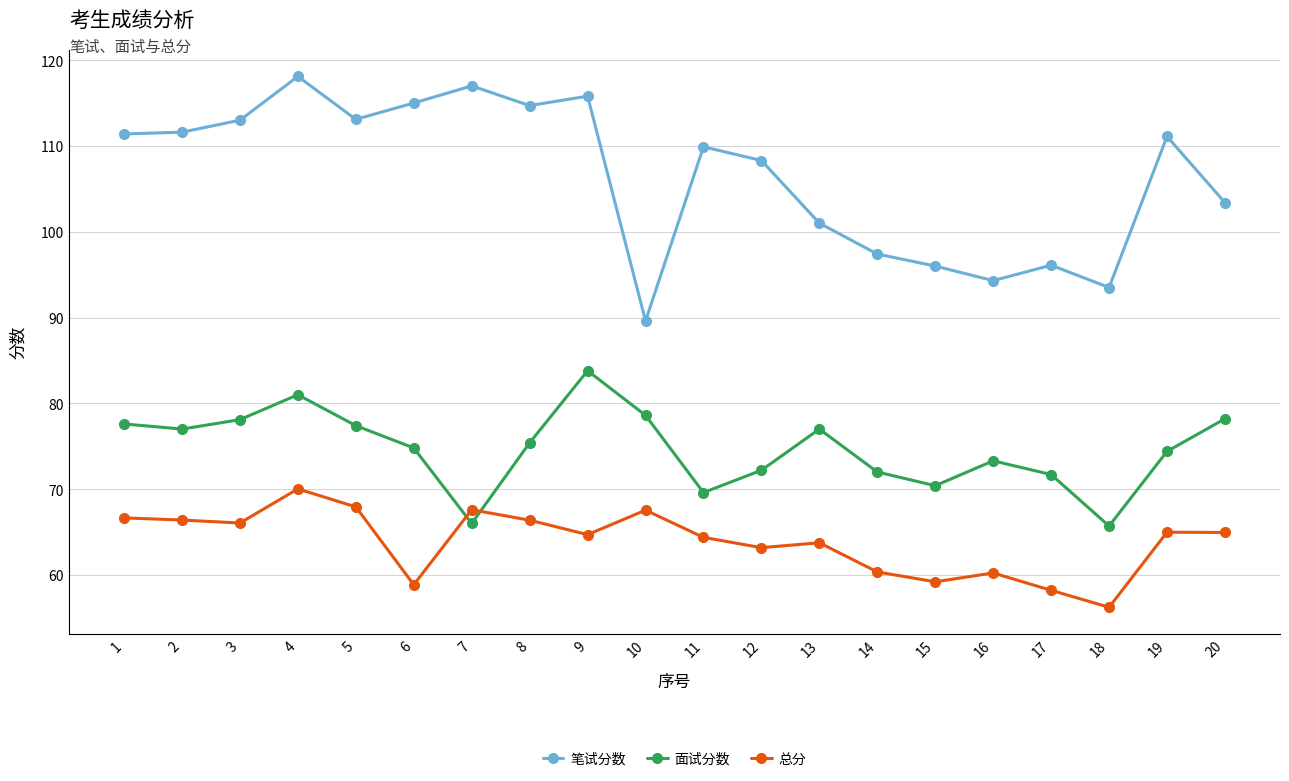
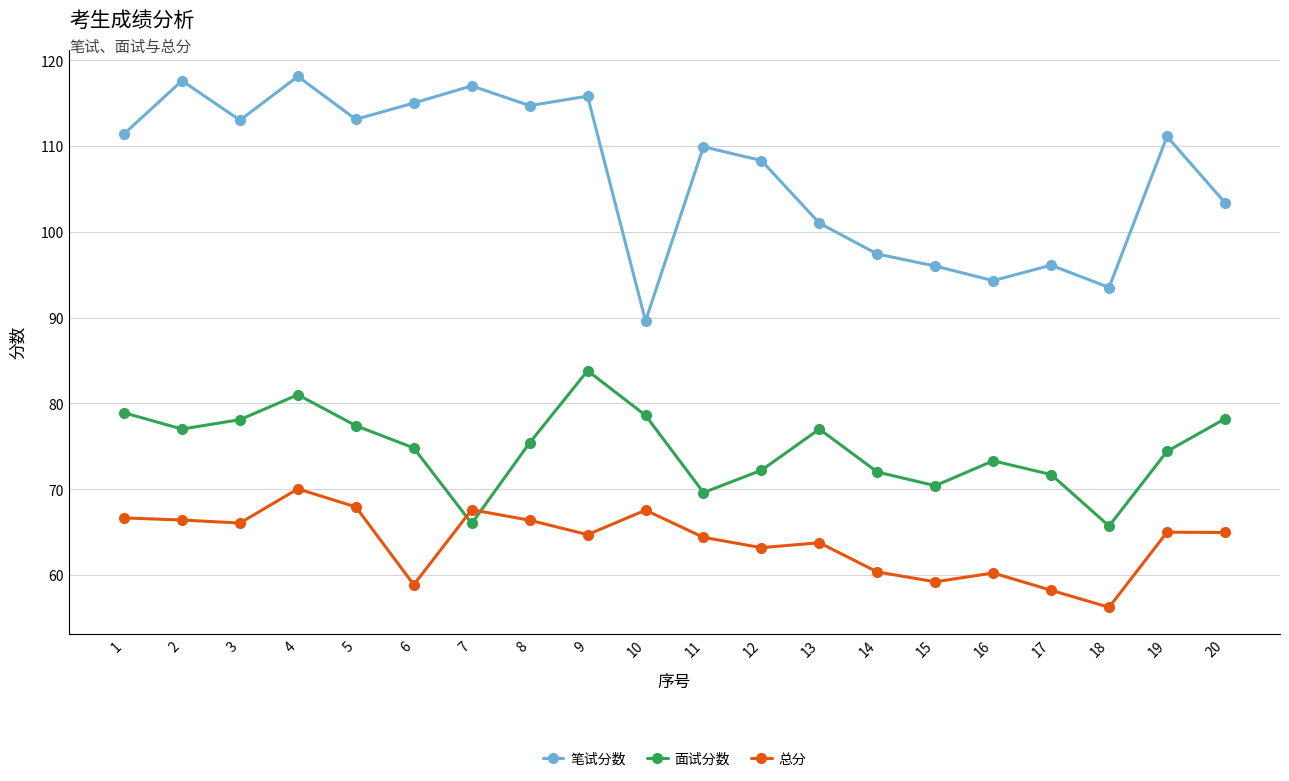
  {
    "笔试分数": {
      "1": 111,
-     "2": 112,
+     "2": 118,
      "3": 113,
      "4": 118,
      "5": 113,
      "6": 115,
      "7": 117,
      "8": 115,
      "9": 116,
      "10": 90,
      "11": 110,
      "12": 108,
      "13": 101,
      "14": 97,
      "15": 96,
      "16": 94,
      "17": 96,
      "18": 94,
      "19": 111,
      "20": 103
    },
    "面试分数": {
-     "1": 78,
+     "1": 79,
      "2": 77,
      "3": 78,
      "4": 81,
      "5": 77,
      "6": 75,
      "7": 66,
      "8": 75,
      "9": 84,
      "10": 79,
      "11": 70,
      "12": 72,
      "13": 77,
      "14": 72,
      "15": 70,
      "16": 73,
      "17": 72,
      "18": 66,
      "19": 74,
      "20": 78
    },
    "总分": {
      "1": 67,
      "2": 66,
      "3": 66,
      "4": 70,
      "5": 68,
      "6": 59,
      "7": 68,
      "8": 66,
      "9": 65,
      "10": 68,
      "11": 64,
      "12": 63,
      "13": 64,
      "14": 60,
      "15": 59,
      "16": 60,
      "17": 58,
      "18": 56,
      "19": 65,
      "20": 65
    }
  }
